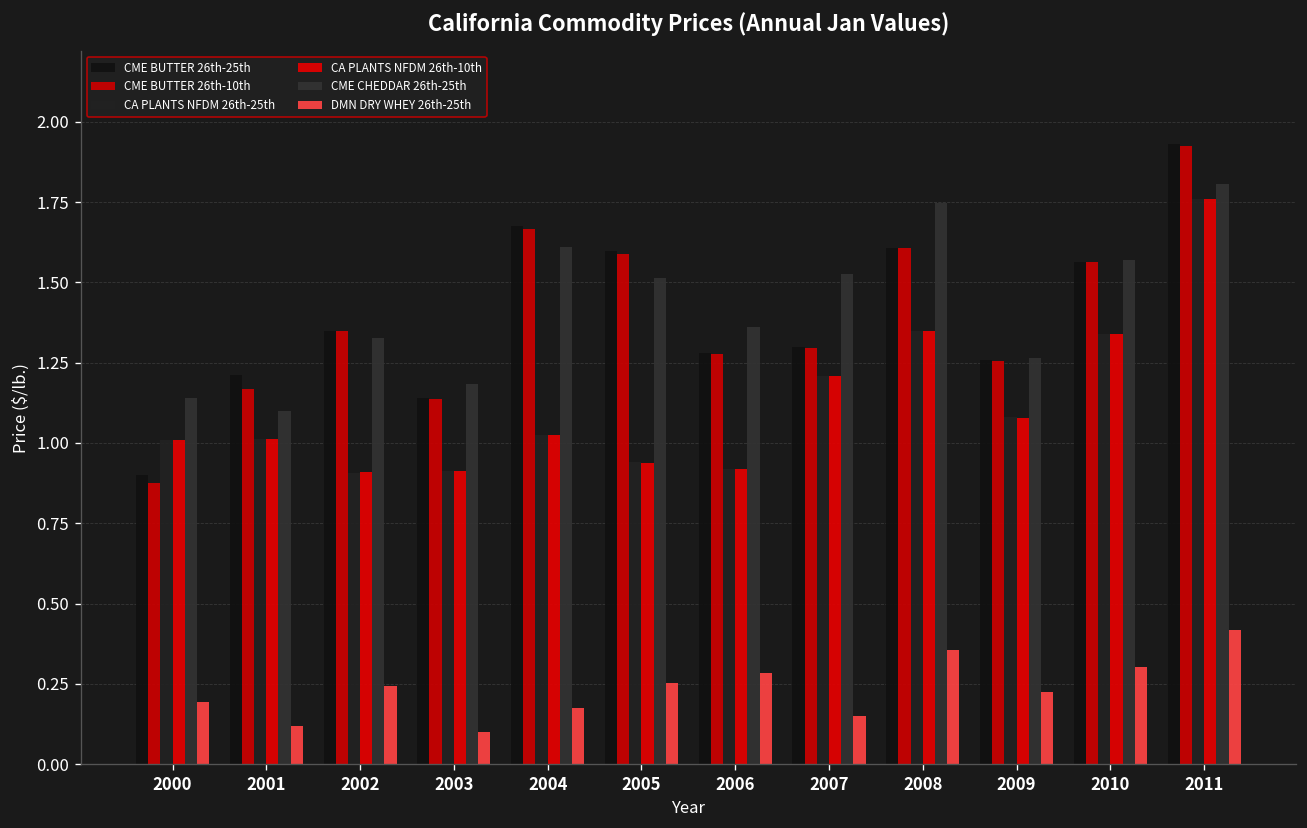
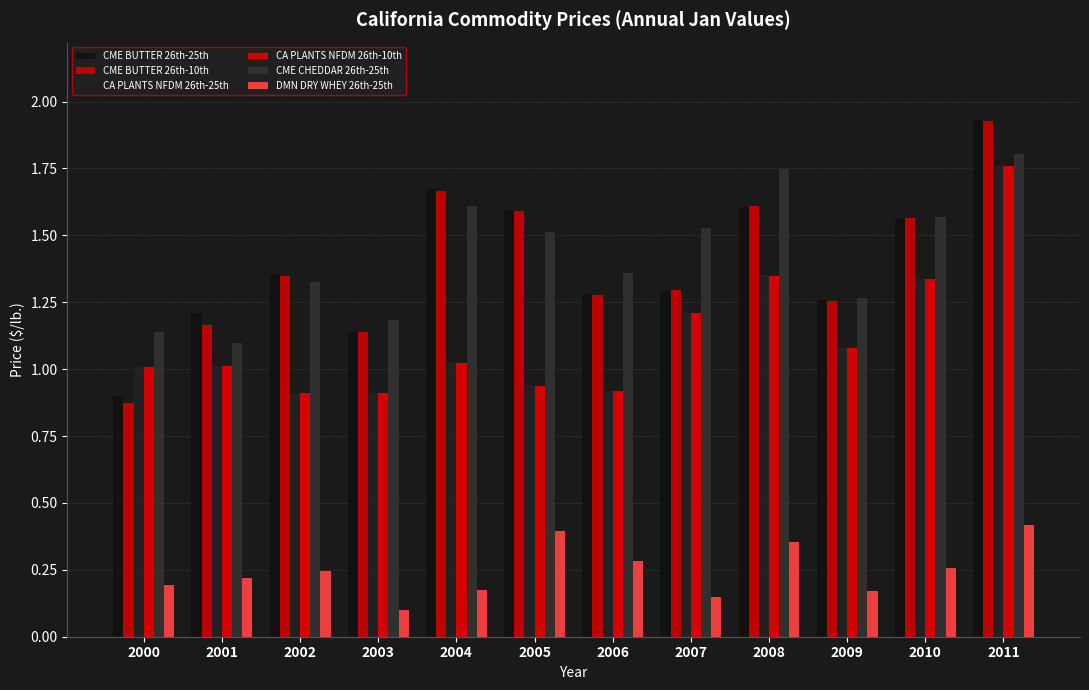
  {
    "DMN DRY WHEY 26th-25th": {
      "2000": 0.19,
-     "2001": 0.12,
+     "2001": 0.22,
      "2002": 0.24,
      "2003": 0.10,
      "2004": 0.17,
-     "2005": 0.25,
+     "2005": 0.39,
      "2006": 0.28,
      "2007": 0.15,
      "2008": 0.35,
-     "2009": 0.22,
-     "2010": 0.30,
+     "2009": 0.17,
+     "2010": 0.26,
      "2011": 0.42
    }
  }
